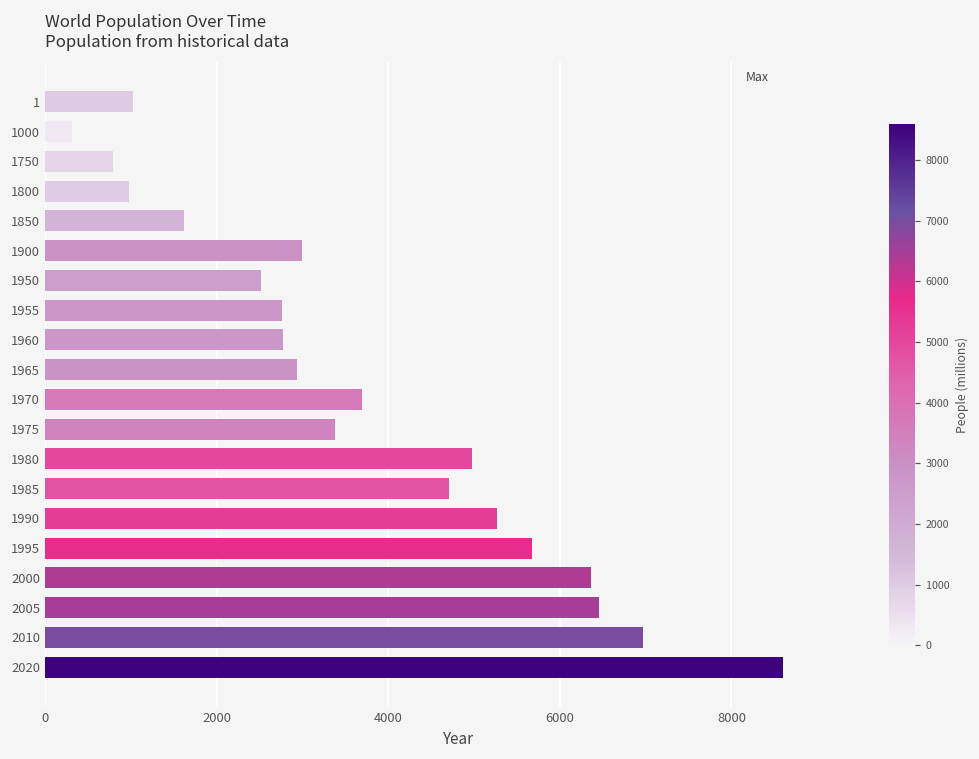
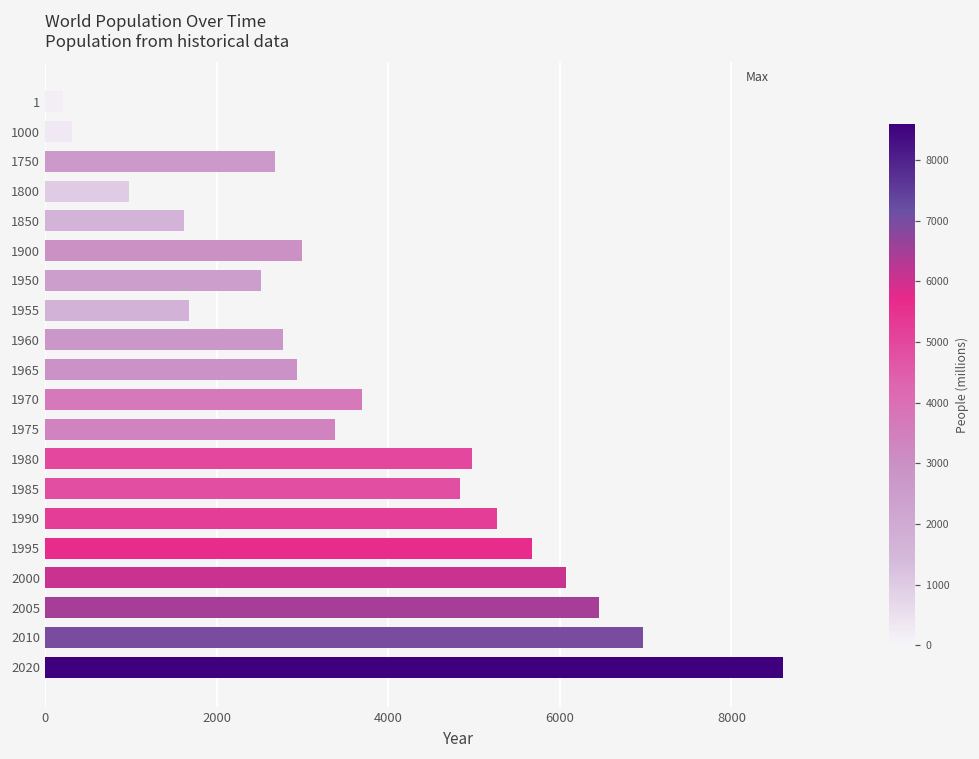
  {
-   "1": 1000,
+   "1": 200,
    "1000": 300,
-   "1750": 800,
+   "1750": 2700,
    "1800": 1000,
    "1850": 1600,
    "1900": 3000,
    "1950": 2500,
-   "1955": 2800,
+   "1955": 1700,
    "1960": 2800,
    "1965": 2900,
    "1970": 3700,
    "1975": 3400,
    "1980": 5000,
-   "1985": 4700,
+   "1985": 4800,
    "1990": 5300,
    "1995": 5700,
-   "2000": 6400,
+   "2000": 6100,
    "2005": 6500,
    "2010": 7000,
    "2020": 8600
  }
